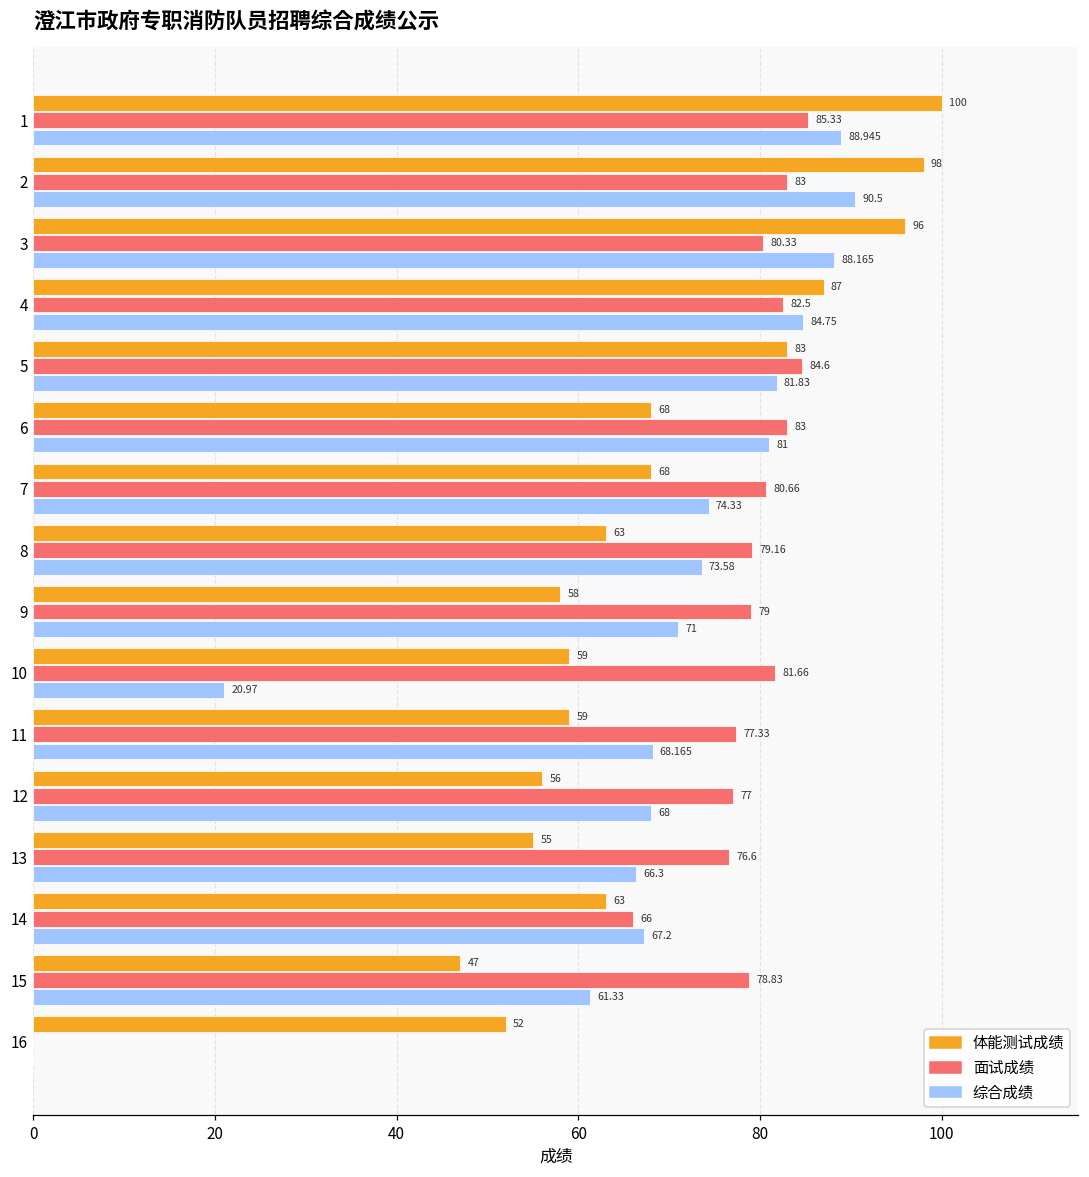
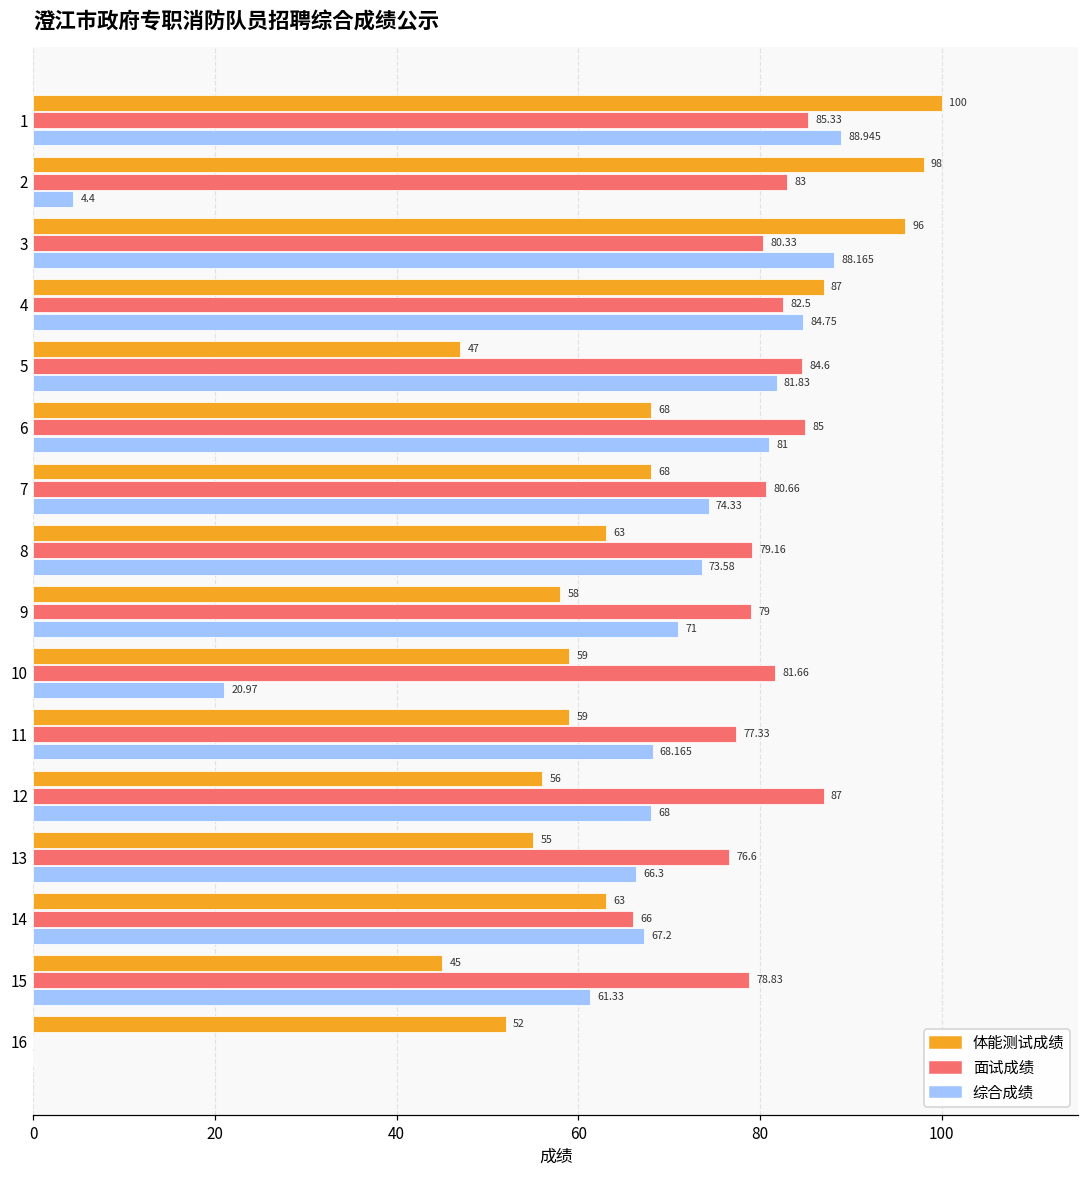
  {
    "体能测试成绩": {
      "1": 100,
      "2": 98,
      "3": 96,
      "4": 87,
-     "5": 83,
+     "5": 47,
      "6": 68,
      "7": 68,
      "8": 63,
      "9": 58,
      "10": 59,
      "11": 59,
      "12": 56,
      "13": 55,
      "14": 63,
-     "15": 47,
+     "15": 45,
      "16": 52
    },
    "面试成绩": {
      "1": 85.33,
      "2": 83,
      "3": 80.33,
      "4": 82.5,
      "5": 84.6,
-     "6": 83,
+     "6": 85,
      "7": 80.66,
      "8": 79.16,
      "9": 79,
      "10": 81.66,
      "11": 77.33,
-     "12": 77,
+     "12": 87,
      "13": 76.6,
      "14": 66,
      "15": 78.83
    },
    "综合成绩": {
      "1": 88.945,
-     "2": 90.5,
+     "2": 4.4,
      "3": 88.165,
      "4": 84.75,
      "5": 81.83,
      "6": 81,
      "7": 74.33,
      "8": 73.58,
      "9": 71,
      "10": 20.97,
      "11": 68.165,
      "12": 68,
      "13": 66.3,
      "14": 67.2,
      "15": 61.33
    }
  }
